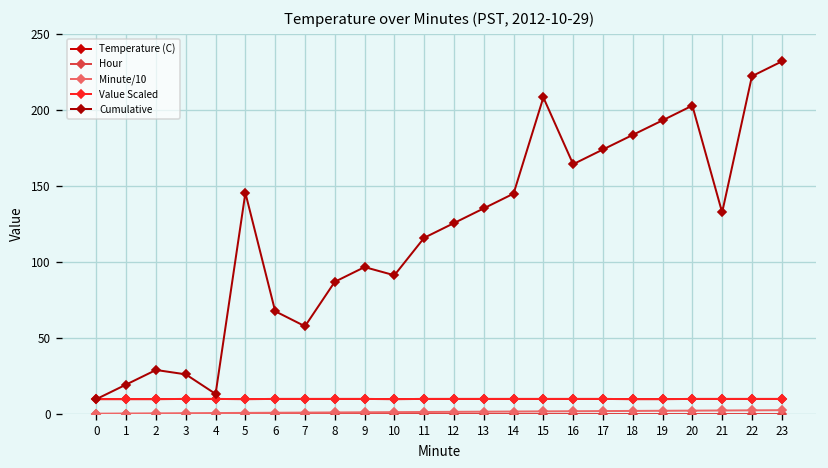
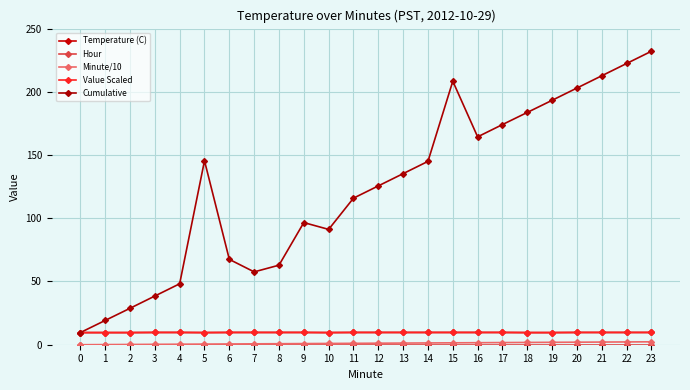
  {
    "Cumulative": {
      "1": 19,
      "2": 29,
-     "3": 26,
-     "4": 13,
+     "3": 39,
+     "4": 48,
      "5": 146,
      "6": 68,
      "7": 58,
-     "8": 87,
+     "8": 63,
      "9": 97,
      "10": 91,
      "11": 116,
      "12": 126,
      "13": 135,
      "14": 145,
      "15": 208,
      "16": 164,
      "17": 174,
      "18": 184,
      "19": 193,
      "20": 203,
-     "21": 133,
+     "21": 213,
      "22": 222,
      "23": 232
    }
  }
